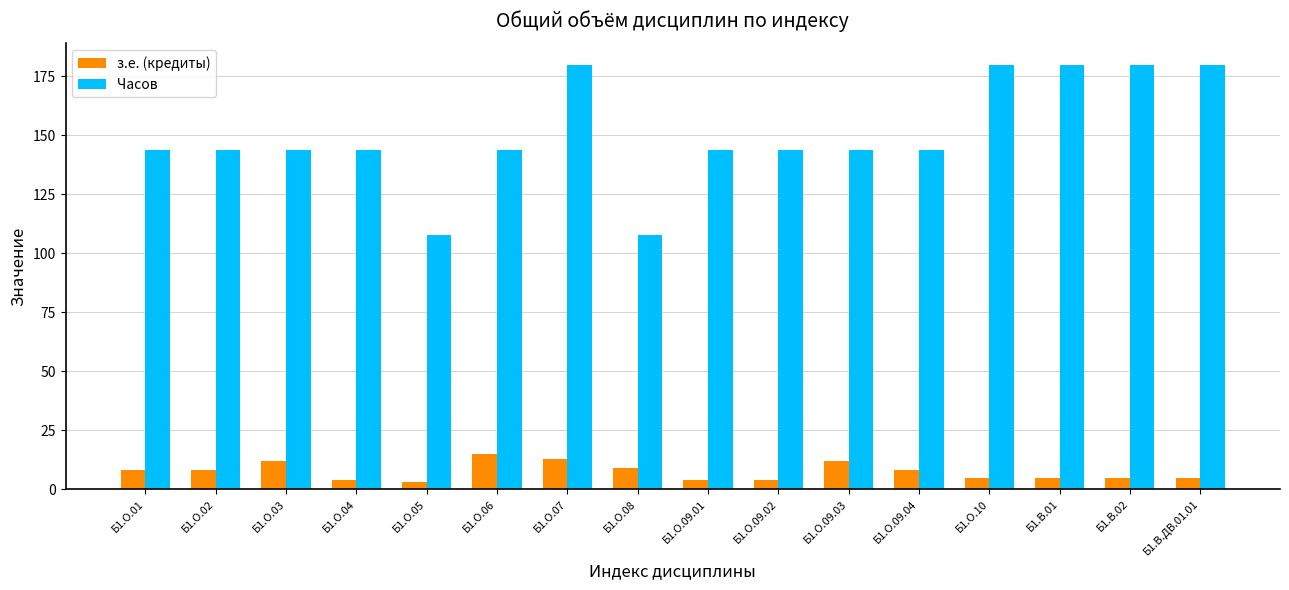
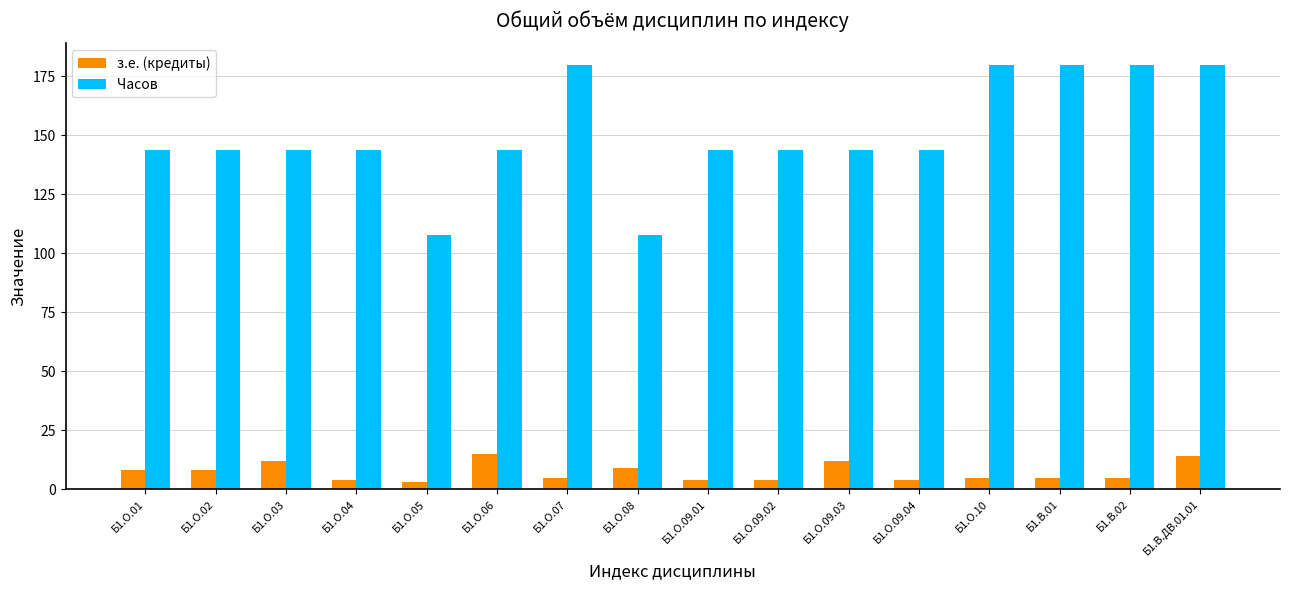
  {
    "з.е. (кредиты)": {
      "Б1.О.01": 8,
      "Б1.О.02": 8,
      "Б1.О.03": 12,
      "Б1.О.04": 4,
      "Б1.О.05": 3,
      "Б1.О.06": 15,
-     "Б1.О.07": 13,
+     "Б1.О.07": 5,
      "Б1.О.08": 9,
      "Б1.О.09.01": 4,
      "Б1.О.09.02": 4,
      "Б1.О.09.03": 12,
-     "Б1.О.09.04": 8,
+     "Б1.О.09.04": 4,
      "Б1.О.10": 5,
      "Б1.В.01": 5,
      "Б1.В.02": 5,
-     "Б1.В.ДВ.01.01": 5
+     "Б1.В.ДВ.01.01": 14
    },
    "Часов": {
      "Б1.О.01": 144,
      "Б1.О.02": 144,
      "Б1.О.03": 144,
      "Б1.О.04": 144,
      "Б1.О.05": 108,
      "Б1.О.06": 144,
      "Б1.О.07": 180,
      "Б1.О.08": 108,
      "Б1.О.09.01": 144,
      "Б1.О.09.02": 144,
      "Б1.О.09.03": 144,
      "Б1.О.09.04": 144,
      "Б1.О.10": 180,
      "Б1.В.01": 180,
      "Б1.В.02": 180,
      "Б1.В.ДВ.01.01": 180
    }
  }
